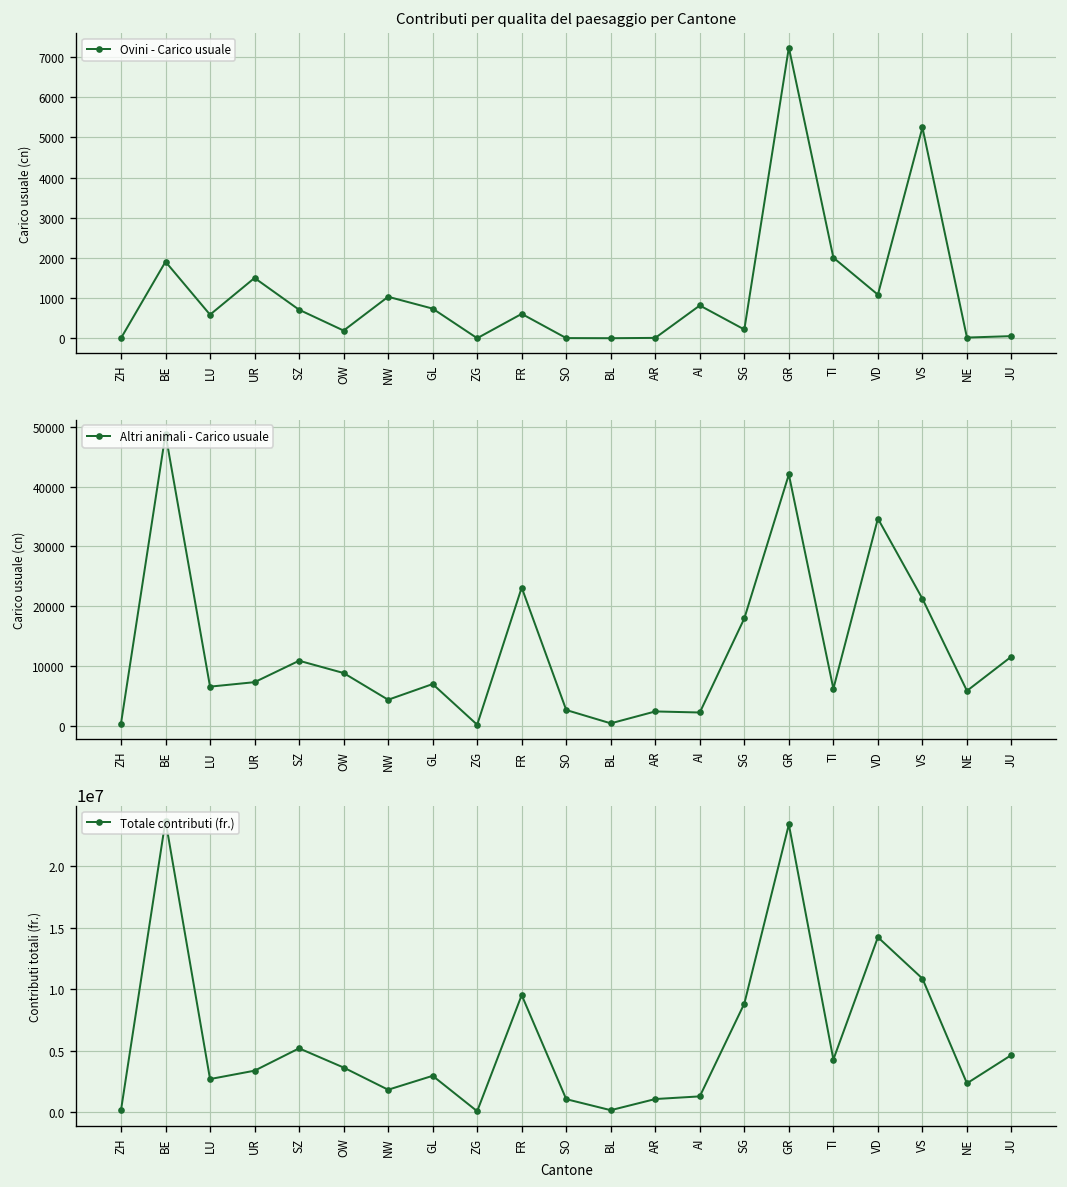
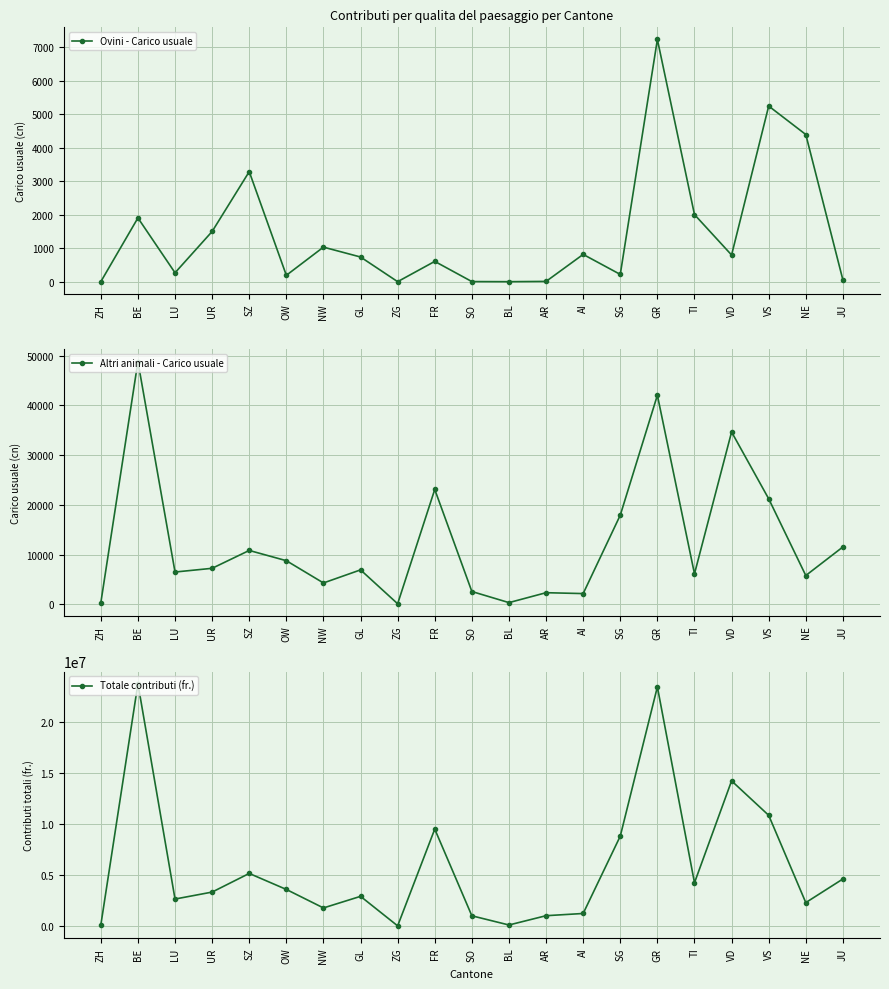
  {
    "Contributi per qualita del paesaggio per Cantone": {
      "ZH": 0,
      "BE": 1900,
-     "LU": 600,
+     "LU": 300,
      "UR": 1500,
-     "SZ": 700,
+     "SZ": 3300,
      "OW": 200,
      "NW": 1000,
      "GL": 700,
      "ZG": 0,
      "FR": 600,
      "SO": 0,
      "BL": 0,
      "AR": 0,
      "AI": 800,
      "SG": 200,
      "GR": 7200,
      "TI": 2000,
-     "VD": 1100,
+     "VD": 800,
      "VS": 5200,
-     "NE": 0,
+     "NE": 4400,
      "JU": 100
    }
  }
